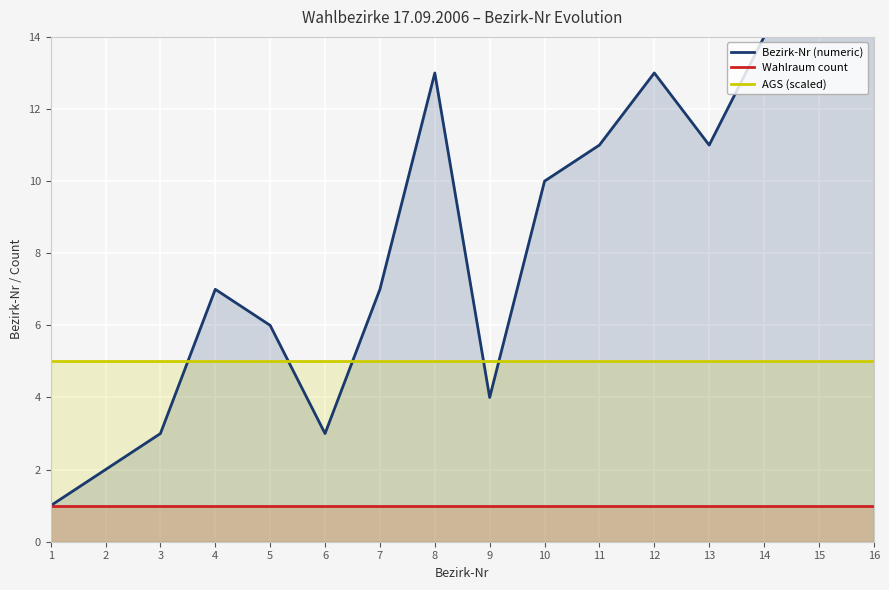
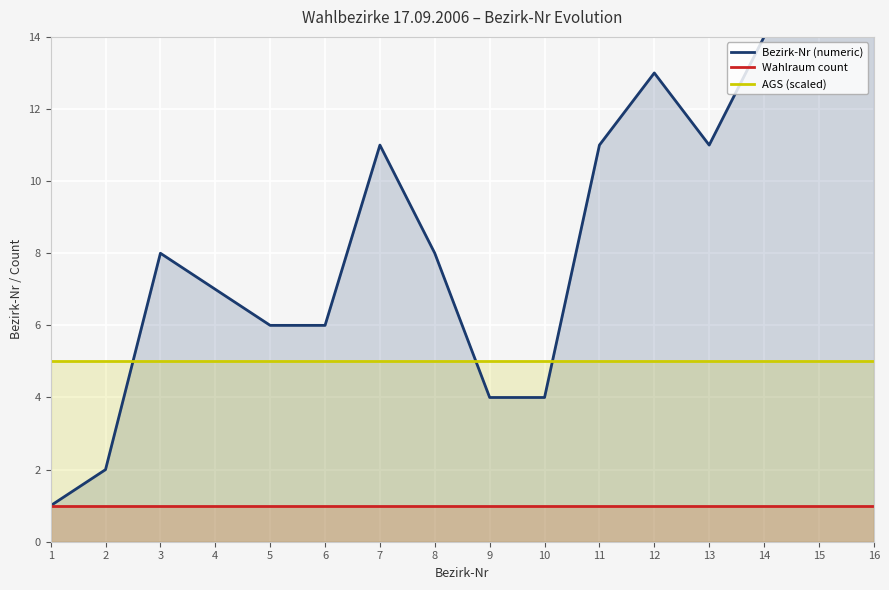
  {
    "Bezirk-Nr (numeric)": {
      "2": 2,
-     "3": 3,
+     "3": 8,
      "4": 7,
      "5": 6,
-     "6": 3,
-     "7": 7,
-     "8": 13,
+     "6": 6,
+     "7": 11,
+     "8": 8,
      "9": 4,
-     "10": 10,
+     "10": 4,
      "11": 11,
      "12": 13,
      "13": 11,
      "14": 14
    },
    "Wahlraum count": {
      "2": 1,
      "3": 1,
      "4": 1,
      "5": 1,
      "6": 1,
      "7": 1,
      "8": 1,
      "9": 1,
      "10": 1,
      "11": 1,
      "12": 1,
      "13": 1,
      "14": 1,
      "15": 1,
      "16": 1
    },
    "AGS (scaled)": {
      "1": 5,
      "2": 5,
      "3": 5,
      "4": 5,
      "5": 5,
      "6": 5,
      "7": 5,
      "8": 5,
      "9": 5,
      "10": 5,
      "11": 5,
      "12": 5,
      "13": 5,
      "14": 5,
      "15": 5,
      "16": 5
    }
  }
